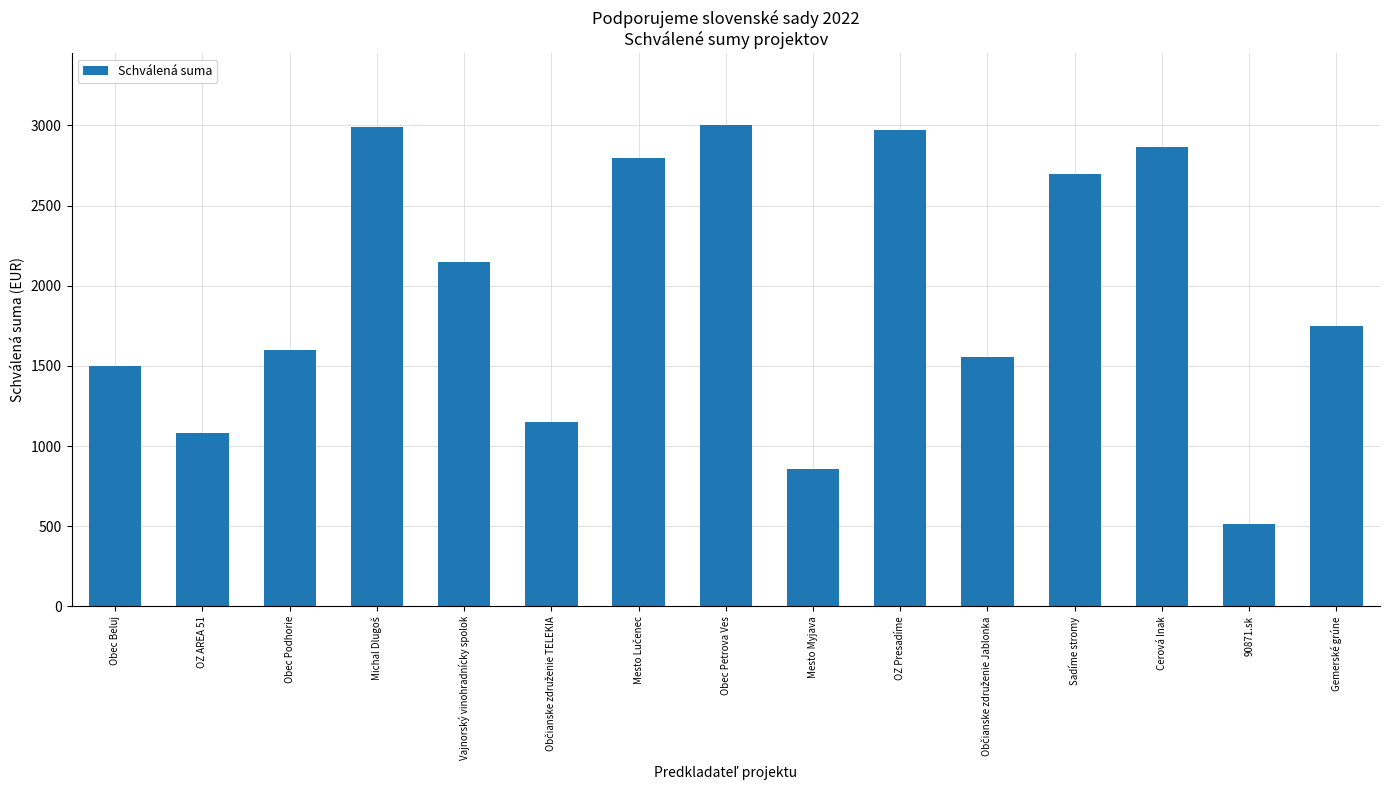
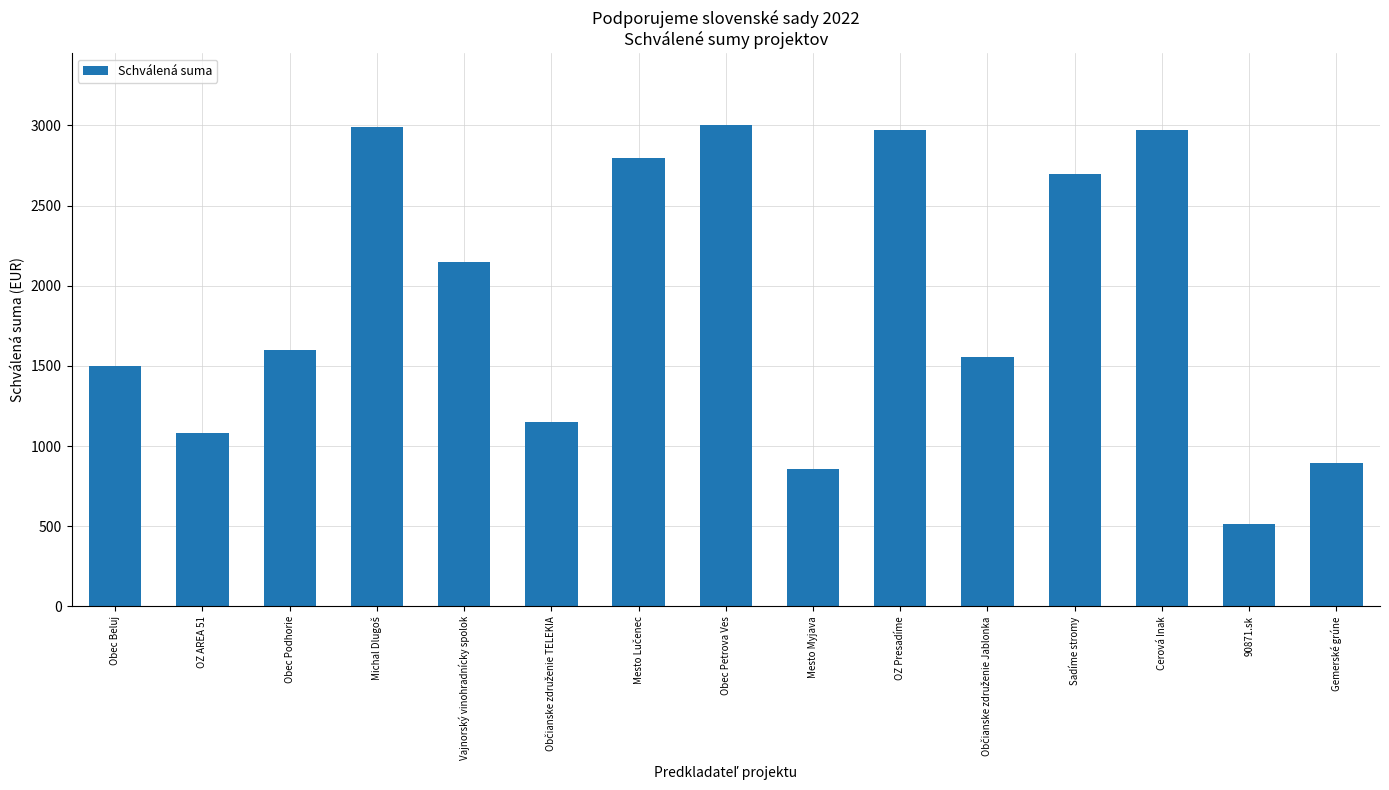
  {
    "Obec Beluj": 1500,
    "OZ AREA 51": 1080,
    "Obec Podhorie": 1600,
    "Michal Dlugoš": 2990,
    "Vajnorský vinohradnícky spolok": 2150,
    "Občianske združenie TELEKIA": 1150,
    "Mesto Lučenec": 2800,
    "Obec Petrova Ves": 3000,
    "Mesto Myjava": 860,
    "OZ Presadíme": 2970,
    "Občianske združenie Jablonka": 1560,
    "Sadíme stromy": 2700,
-   "Cerová Inak": 2870,
+   "Cerová Inak": 2970,
    "90871.sk": 520,
-   "Gemerské grúne": 1750
+   "Gemerské grúne": 890
  }
